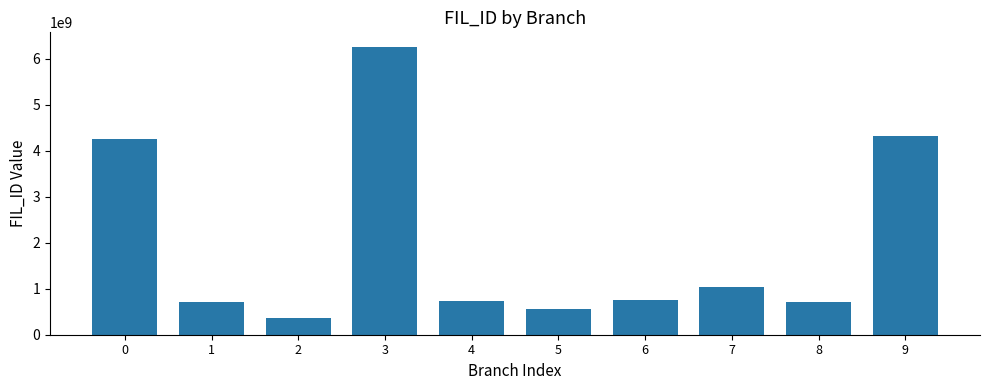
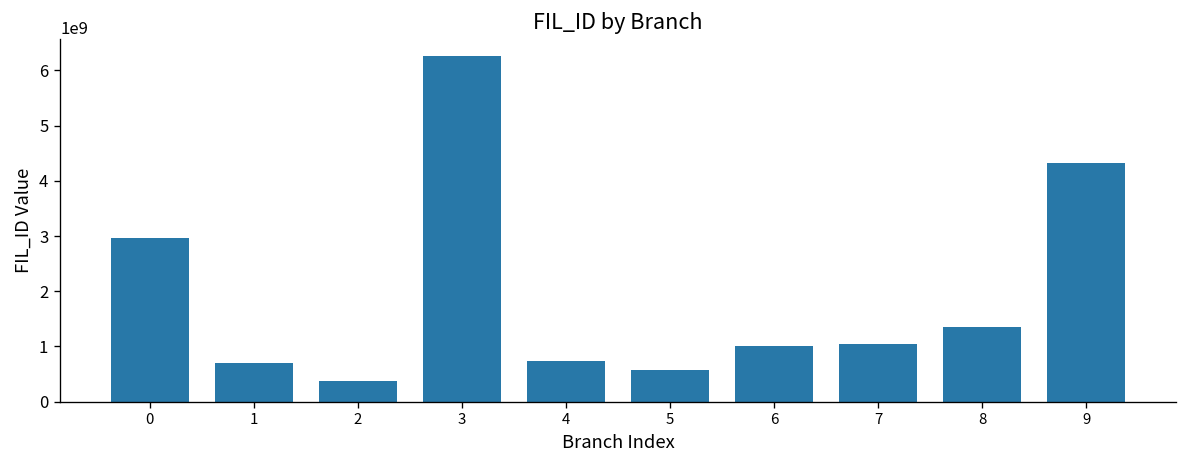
  {
-   "0": 4300000000,
+   "0": 3000000000,
    "1": 700000000,
    "2": 400000000,
    "3": 6300000000,
    "4": 700000000,
    "5": 600000000,
-   "6": 800000000,
+   "6": 1000000000,
    "7": 1000000000,
-   "8": 700000000,
+   "8": 1400000000,
    "9": 4300000000
  }
